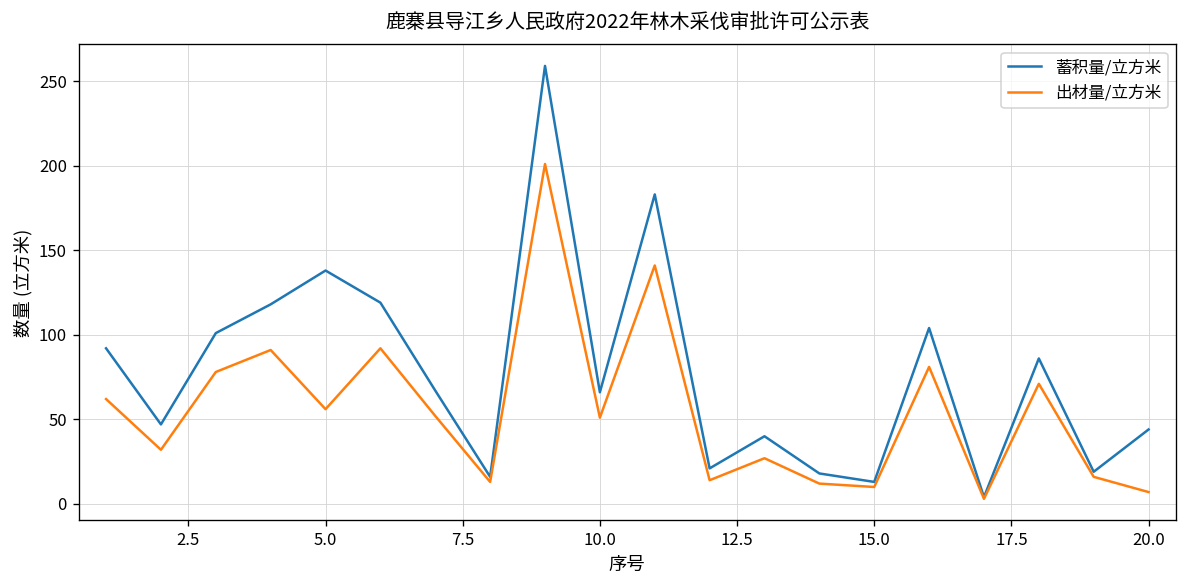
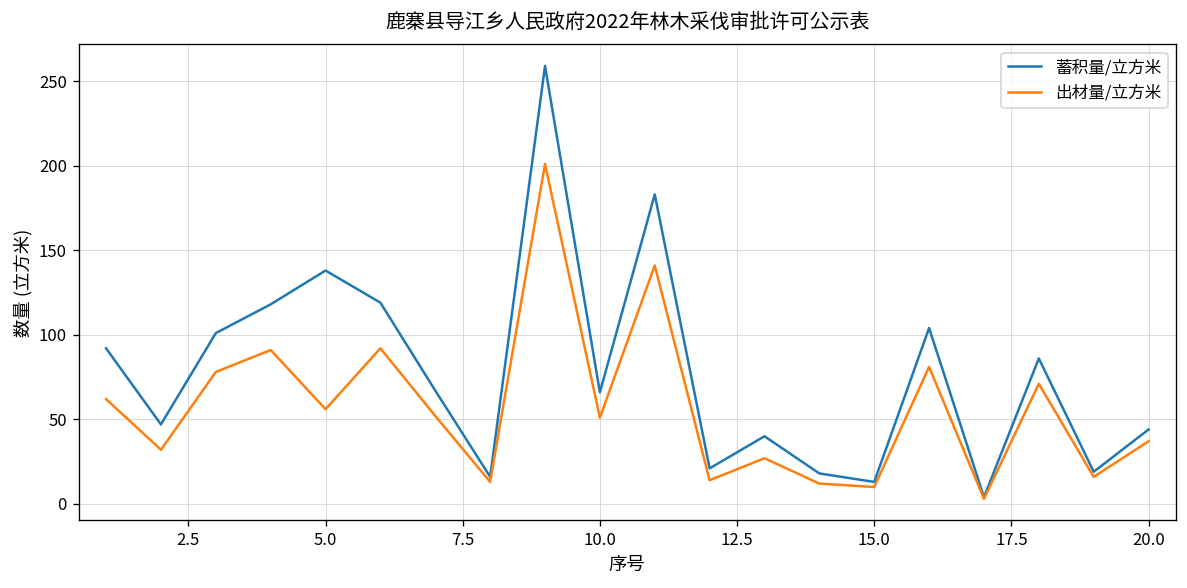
  {
    "蓄积量/立方米": {
      "5.0": 138,
      "10.0": 66,
      "15.0": 13,
      "20.0": 44
    },
    "出材量/立方米": {
      "5.0": 56,
      "10.0": 51,
      "15.0": 10,
-     "20.0": 7
+     "20.0": 37
    }
  }
